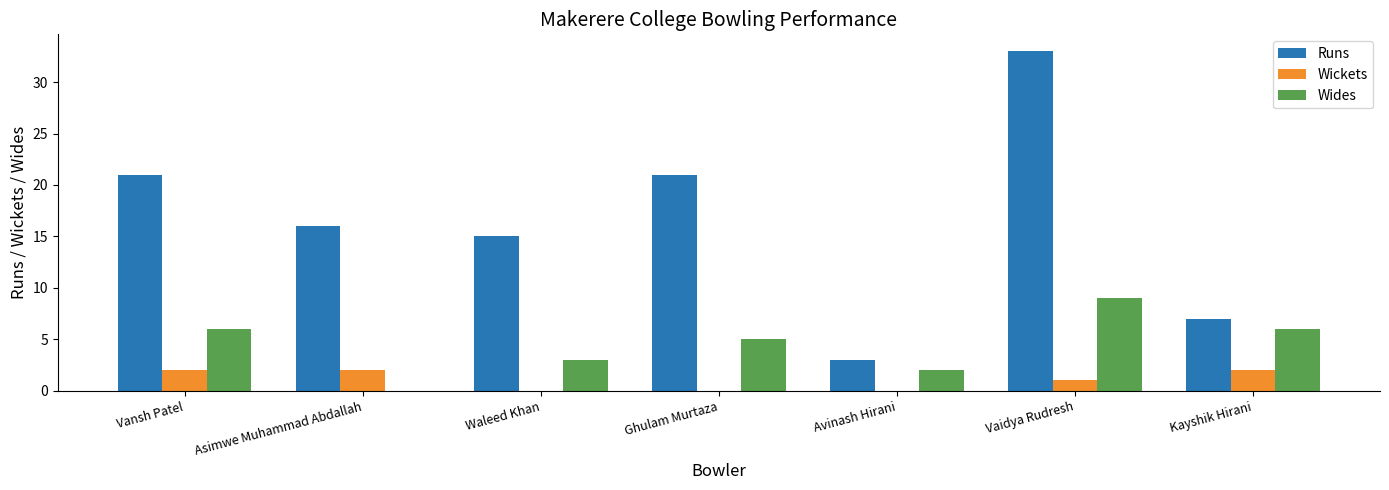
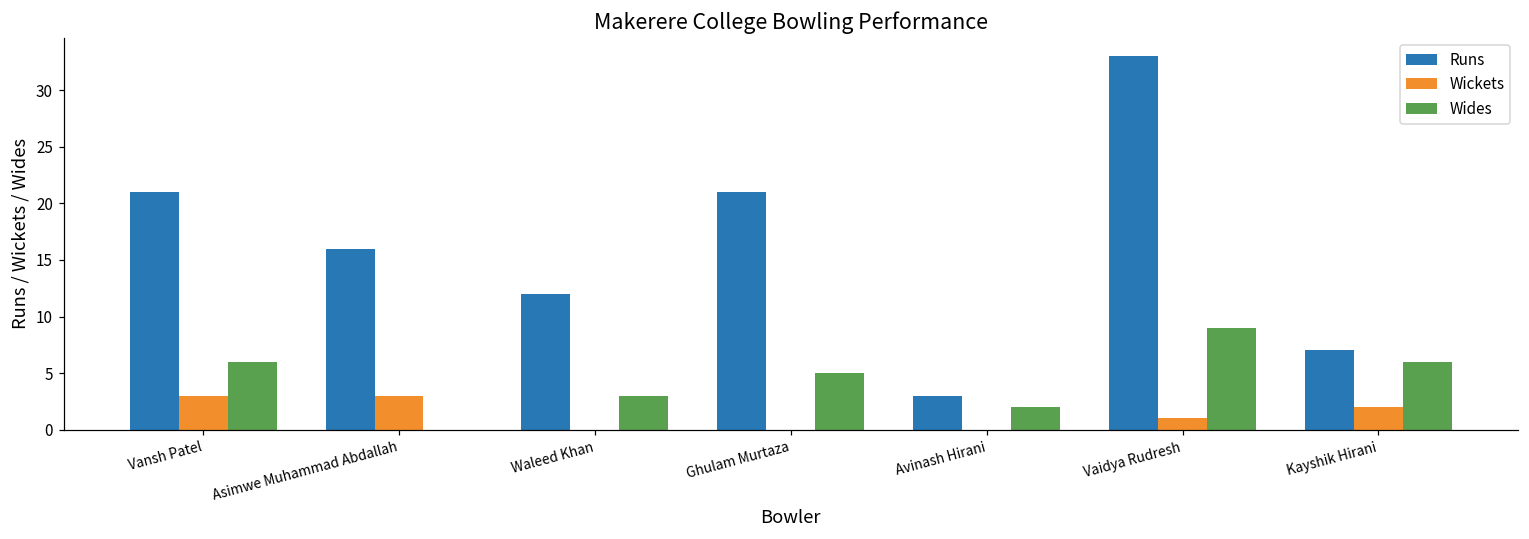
  {
    "Runs": {
      "Vansh Patel": 21,
      "Asimwe Muhammad Abdallah": 16,
-     "Waleed Khan": 15,
+     "Waleed Khan": 12,
      "Ghulam Murtaza": 21,
      "Avinash Hirani": 3,
      "Vaidya Rudresh": 33,
      "Kayshik Hirani": 7
    },
    "Wickets": {
-     "Vansh Patel": 2,
-     "Asimwe Muhammad Abdallah": 2,
+     "Vansh Patel": 3,
+     "Asimwe Muhammad Abdallah": 3,
      "Waleed Khan": 0,
      "Ghulam Murtaza": 0,
      "Avinash Hirani": 0,
      "Vaidya Rudresh": 1,
      "Kayshik Hirani": 2
    },
    "Wides": {
      "Vansh Patel": 6,
      "Asimwe Muhammad Abdallah": 0,
      "Waleed Khan": 3,
      "Ghulam Murtaza": 5,
      "Avinash Hirani": 2,
      "Vaidya Rudresh": 9,
      "Kayshik Hirani": 6
    }
  }
